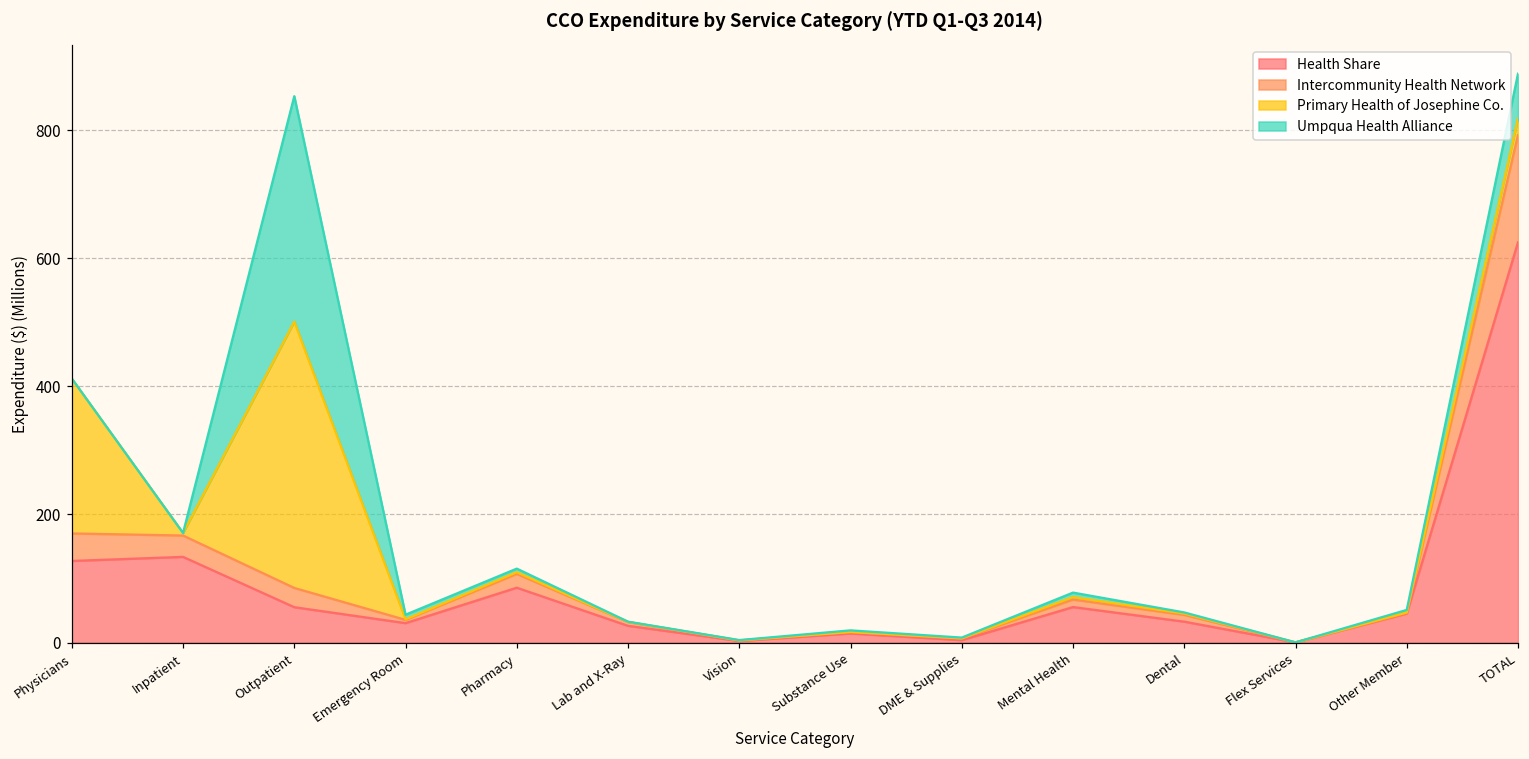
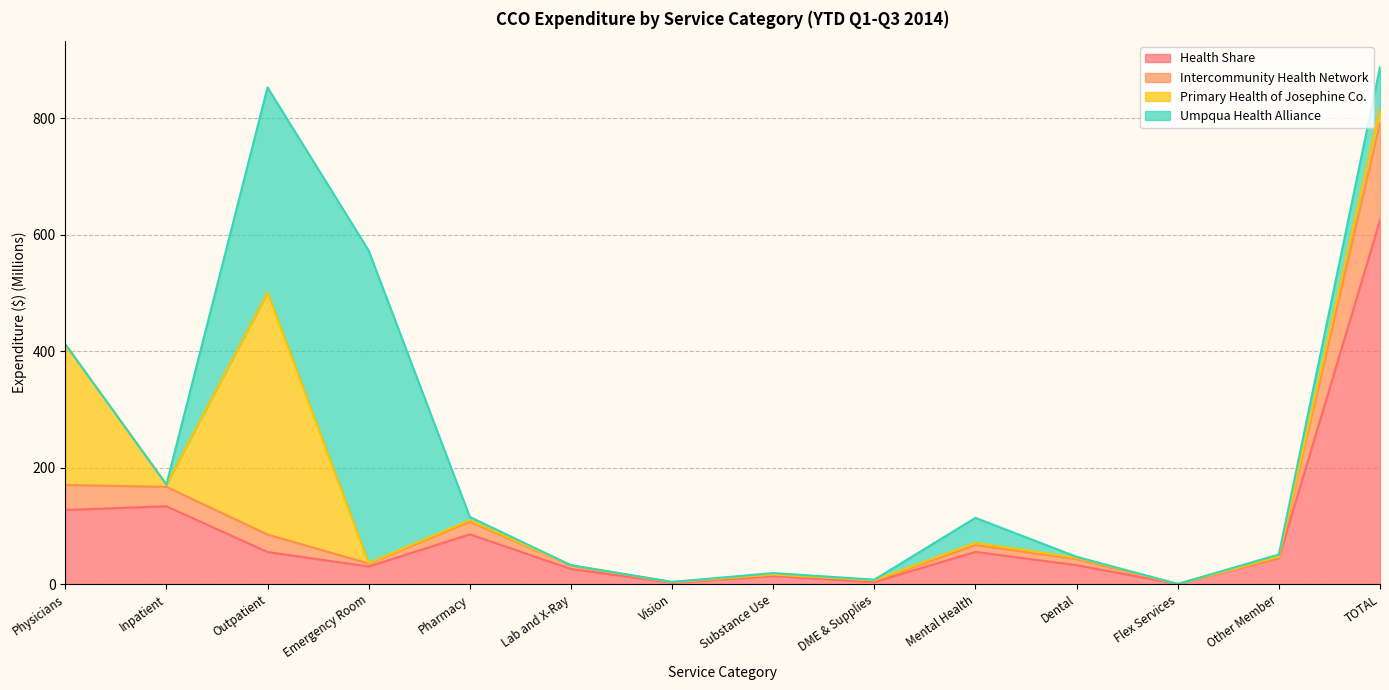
  {
    "Primary Health of Josephine Co.": {
      "Outpatient": 420,
      "TOTAL": 30
    },
    "Umpqua Health Alliance": {
      "Outpatient": 350,
-     "Emergency Room": 10,
+     "Emergency Room": 540,
      "Pharmacy": 10,
-     "Mental Health": 10,
+     "Mental Health": 40,
      "TOTAL": 70
    }
  }
